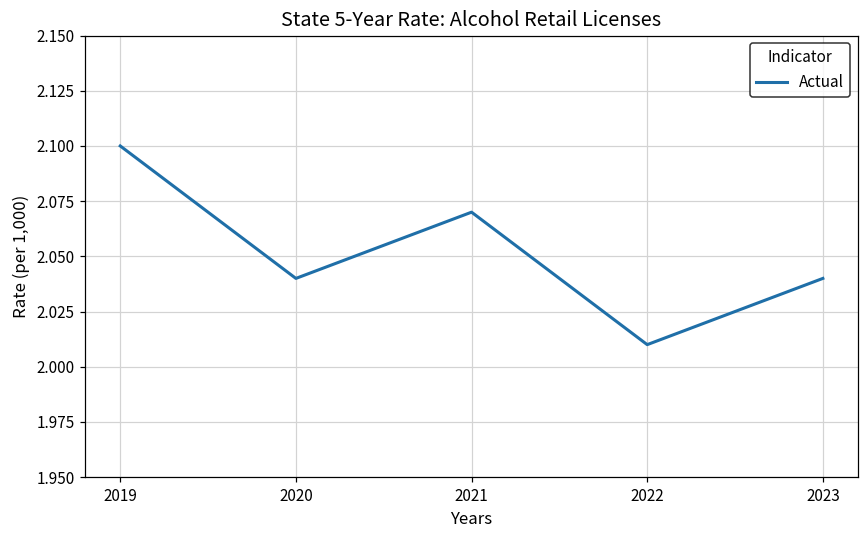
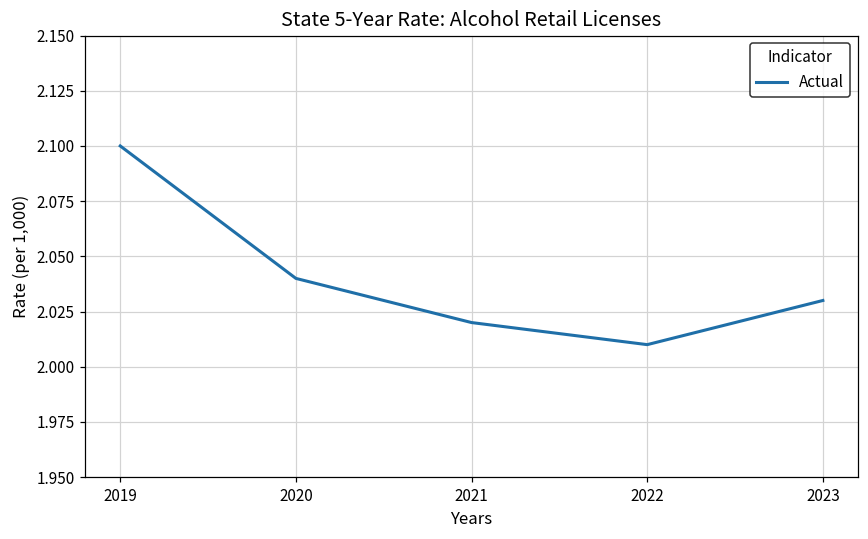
  {
    "2019": 2.10,
    "2020": 2.04,
-   "2021": 2.07,
+   "2021": 2.02,
    "2022": 2.01,
-   "2023": 2.04
+   "2023": 2.03
  }
